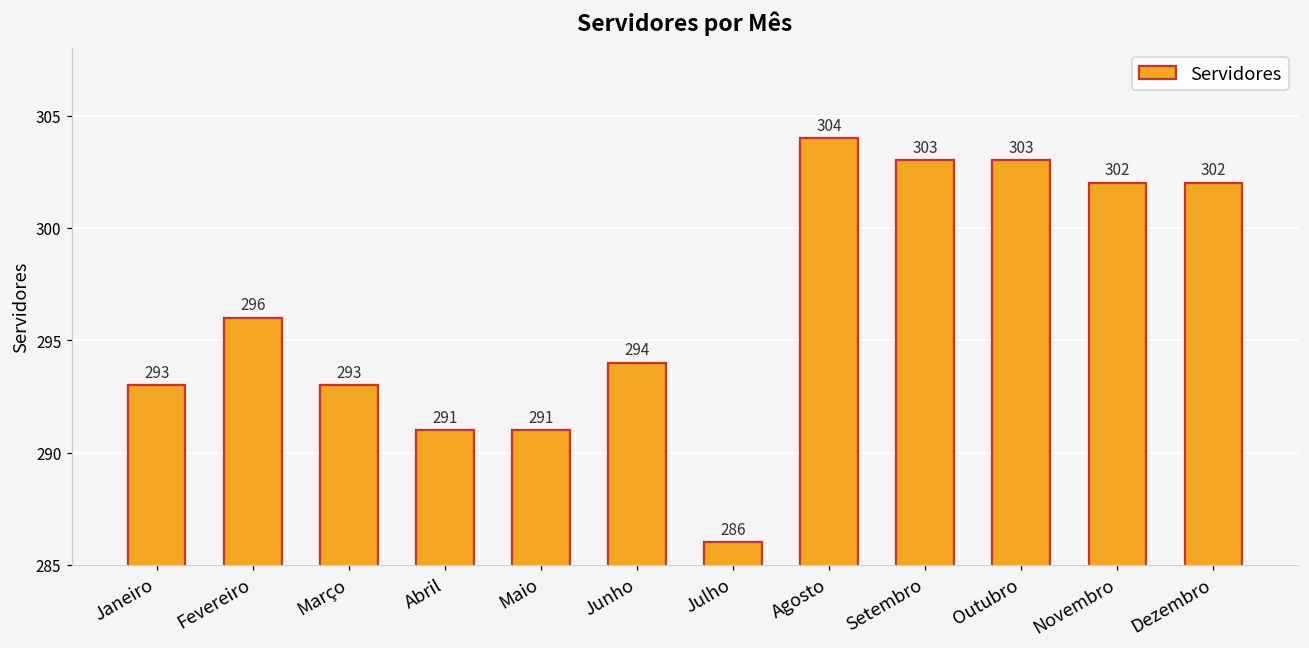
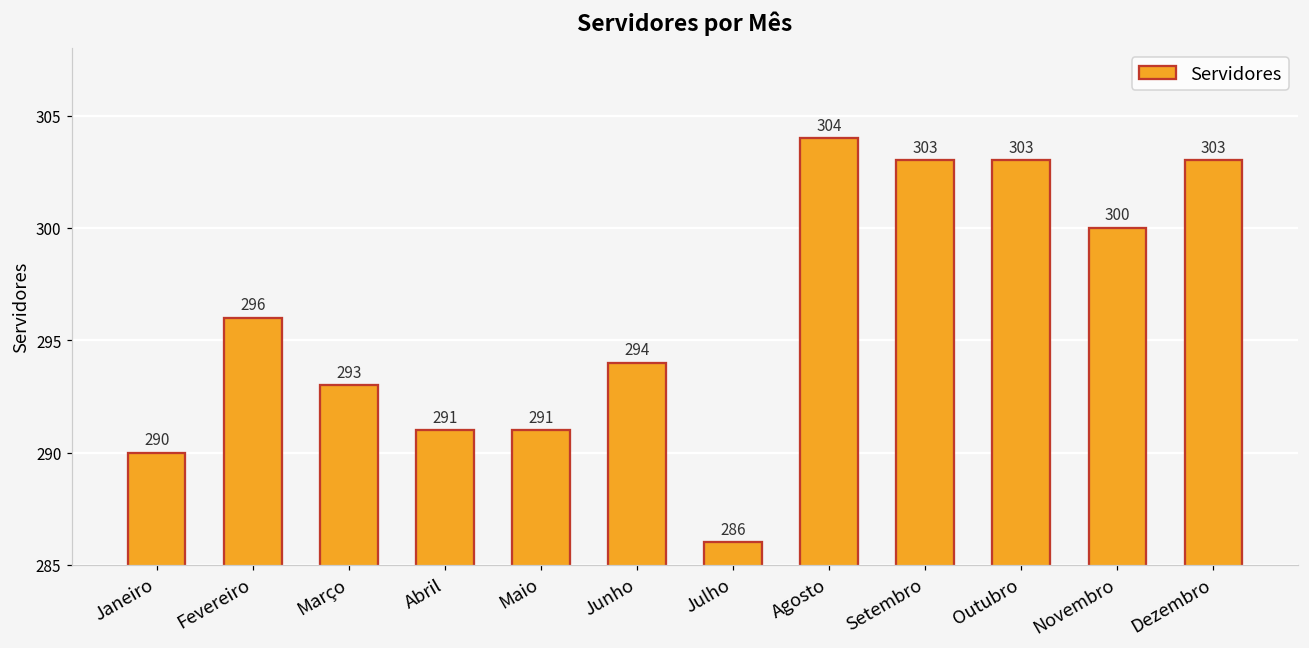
  {
-   "Janeiro": 293,
+   "Janeiro": 290,
    "Fevereiro": 296,
    "Março": 293,
    "Abril": 291,
    "Maio": 291,
    "Junho": 294,
    "Julho": 286,
    "Agosto": 304,
    "Setembro": 303,
    "Outubro": 303,
-   "Novembro": 302,
-   "Dezembro": 302
+   "Novembro": 300,
+   "Dezembro": 303
  }
